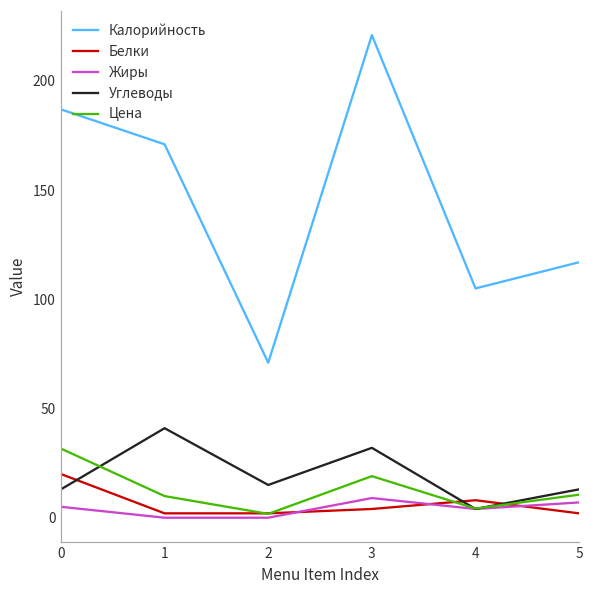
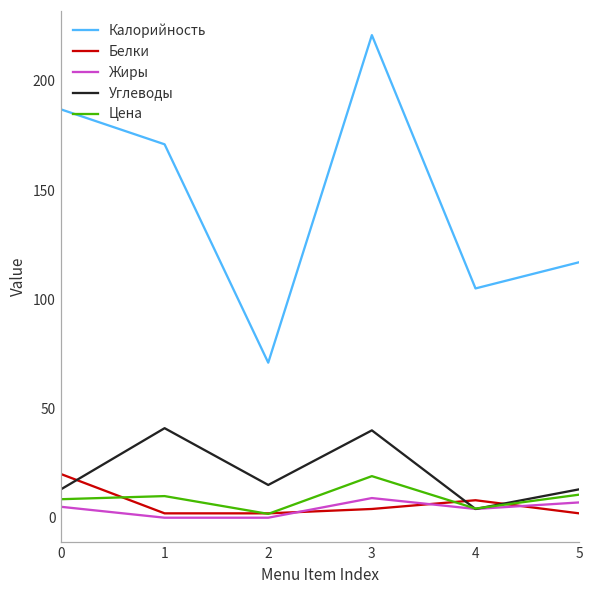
  {
    "Калорийность": {
      "0": 187,
      "1": 171,
      "2": 71,
      "3": 221,
      "4": 105,
      "5": 117
    },
    "Белки": {
      "0": 20,
      "1": 2,
      "3": 4,
      "4": 8,
      "5": 2
    },
    "Жиры": {
      "0": 5,
      "1": 0,
      "2": 0,
      "3": 9,
      "5": 7
    },
    "Углеводы": {
      "0": 13,
      "1": 41,
      "2": 15,
-     "3": 32,
+     "3": 40,
      "5": 13
    },
    "Цена": {
-     "0": 32,
+     "0": 8,
      "1": 10,
      "3": 19,
      "5": 11
    }
  }
